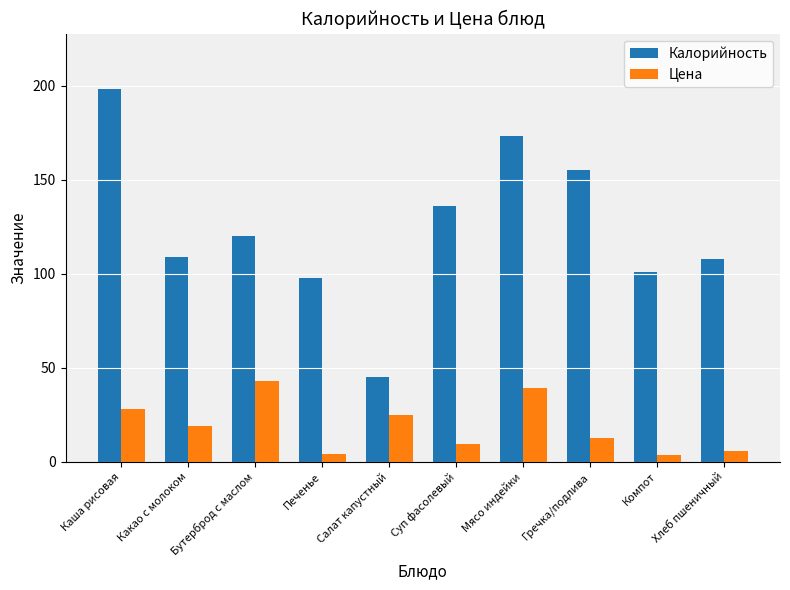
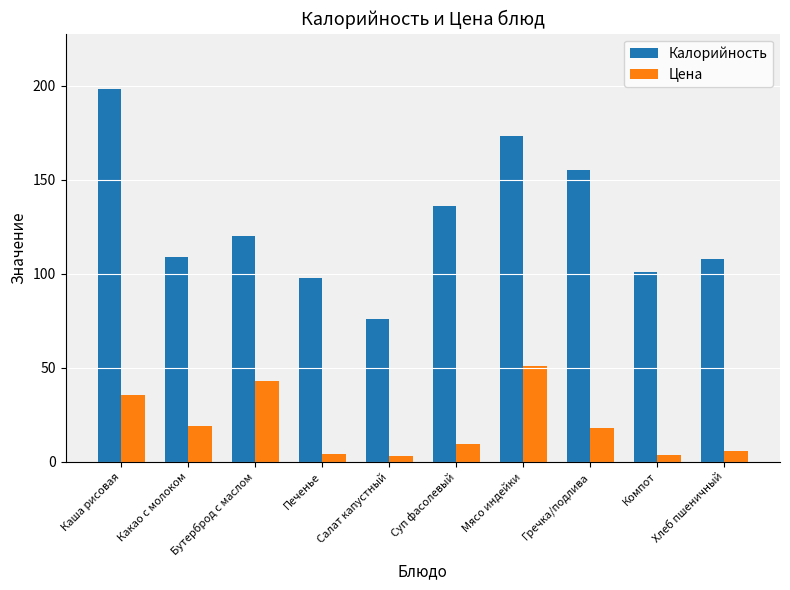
  {
    "Калорийность": {
      "Каша рисовая": 198,
      "Какао с молоком": 109,
      "Бутерброд с маслом": 120,
      "Печенье": 98,
-     "Салат капустный": 45,
+     "Салат капустный": 76,
      "Суп фасолевый": 136,
      "Мясо индейки": 173,
      "Гречка/подлива": 155,
      "Компот": 101,
      "Хлеб пшеничный": 108
    },
    "Цена": {
-     "Каша рисовая": 28,
+     "Каша рисовая": 36,
      "Какао с молоком": 19,
      "Бутерброд с маслом": 43,
      "Печенье": 4,
-     "Салат капустный": 25,
+     "Салат капустный": 3,
      "Суп фасолевый": 9,
-     "Мясо индейки": 39,
-     "Гречка/подлива": 13,
+     "Мясо индейки": 51,
+     "Гречка/подлива": 18,
      "Компот": 3,
      "Хлеб пшеничный": 6
    }
  }
